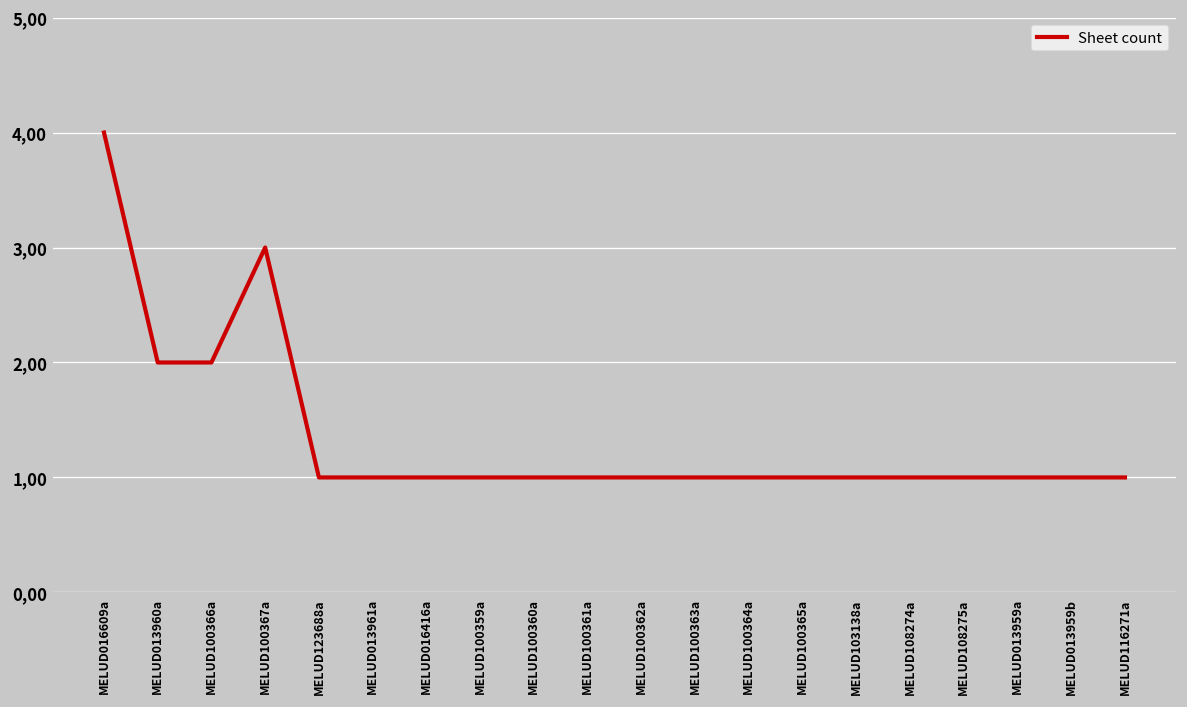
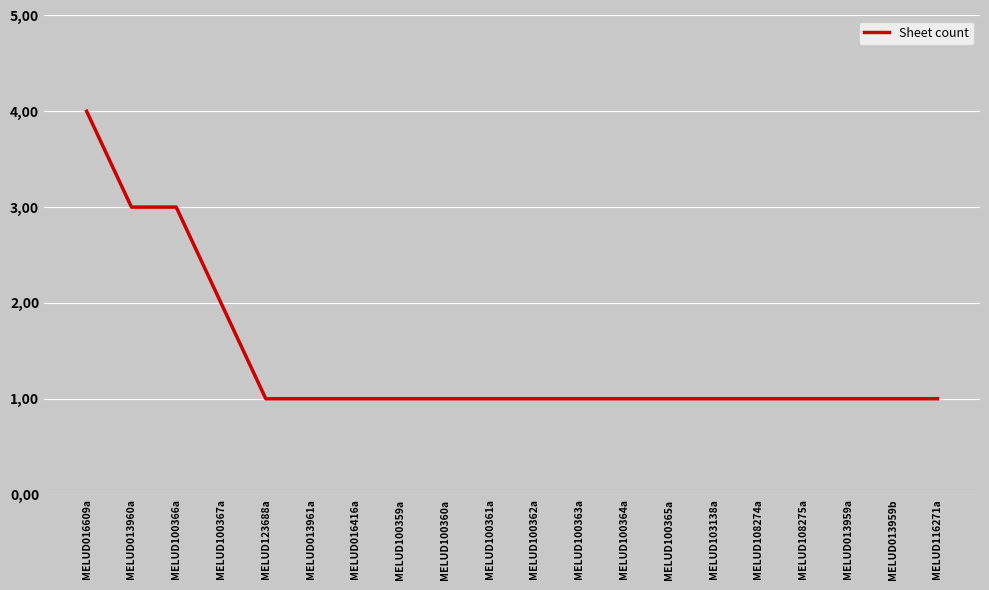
  {
    "MELUD016609a": 400,
-   "MELUD013960a": 200,
-   "MELUD100366a": 200,
-   "MELUD100367a": 300,
+   "MELUD013960a": 300,
+   "MELUD100366a": 300,
+   "MELUD100367a": 200,
    "MELUD123688a": 100,
    "MELUD013961a": 100,
    "MELUD016416a": 100,
    "MELUD100359a": 100,
    "MELUD100360a": 100,
    "MELUD100361a": 100,
    "MELUD100362a": 100,
    "MELUD100363a": 100,
    "MELUD100364a": 100,
    "MELUD100365a": 100,
    "MELUD103138a": 100,
    "MELUD108274a": 100,
    "MELUD108275a": 100,
    "MELUD013959a": 100,
    "MELUD013959b": 100,
    "MELUD116271a": 100
  }
